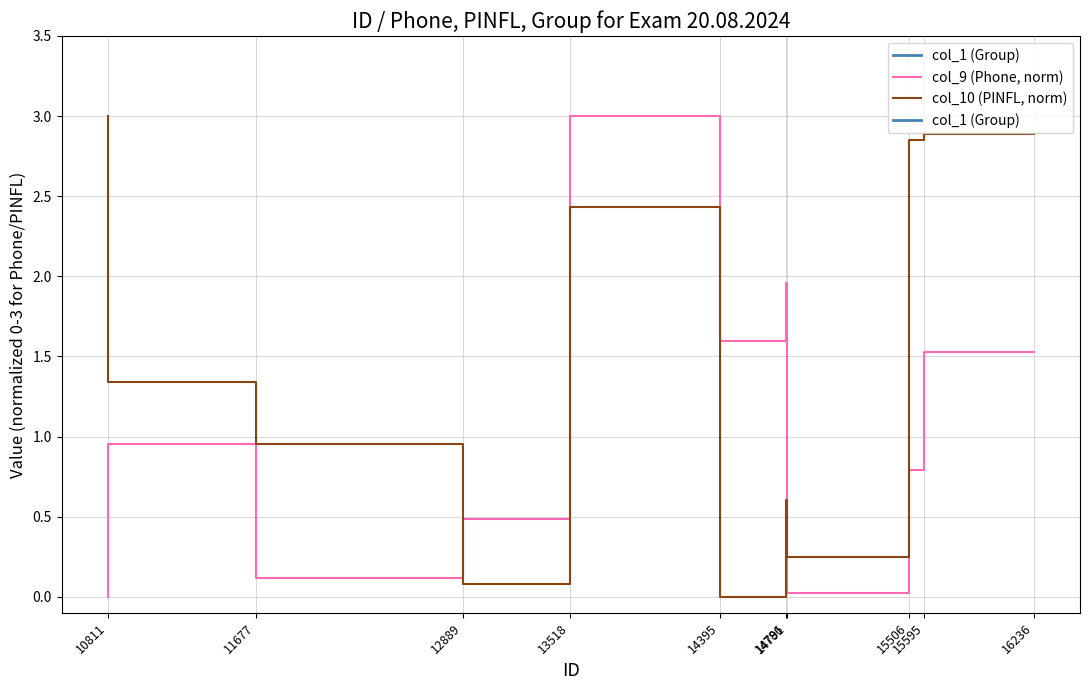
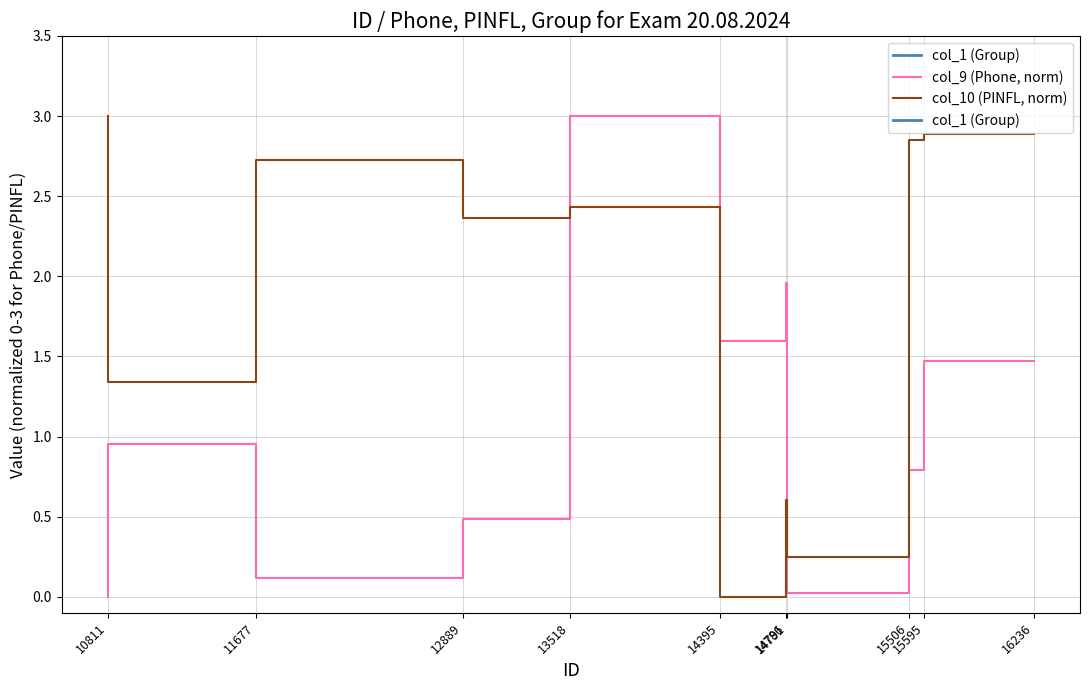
  {
    "col_9 (Phone, norm)": {
      "10811": 0.00,
      "11677": 0.95,
      "12889": 0.12,
      "13518": 0.48,
      "14395": 3.00,
      "14786": 1.60,
      "14791": 1.96,
      "15506": 0.02,
      "15595": 0.79,
-     "16236": 1.53
+     "16236": 1.47
    },
    "col_10 (PINFL, norm)": {
      "10811": 3.00,
      "11677": 1.34,
-     "12889": 0.96,
-     "13518": 0.08,
+     "12889": 2.73,
+     "13518": 2.36,
      "14395": 2.43,
      "14786": 0.00,
      "14791": 0.61,
      "15506": 0.25,
      "15595": 2.85,
      "16236": 2.89
    }
  }
